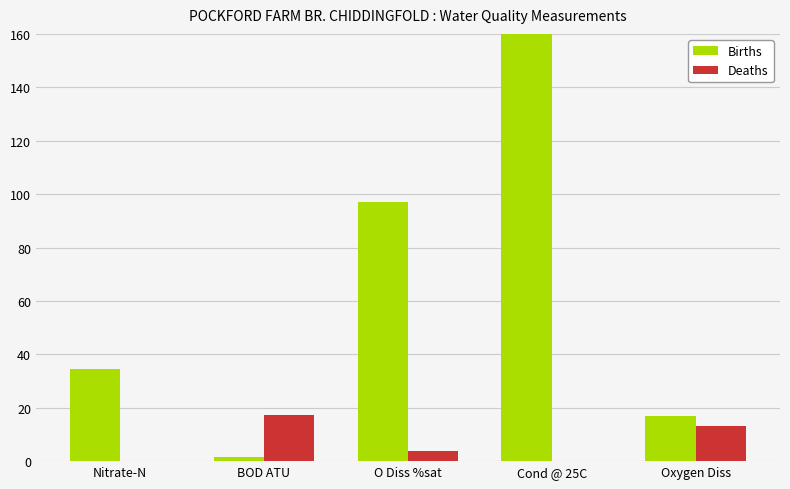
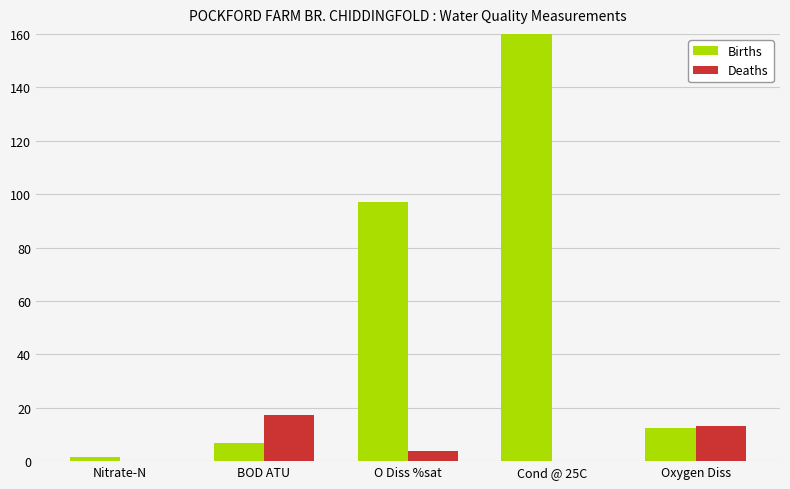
  {
    "Births": {
-     "Nitrate-N": 34,
-     "BOD ATU": 2,
+     "Nitrate-N": 2,
+     "BOD ATU": 7,
      "O Diss %sat": 97,
-     "Oxygen Diss": 17
+     "Oxygen Diss": 12
    },
    "Deaths": {
      "BOD ATU": 17,
      "O Diss %sat": 4,
      "Oxygen Diss": 13
    }
  }
